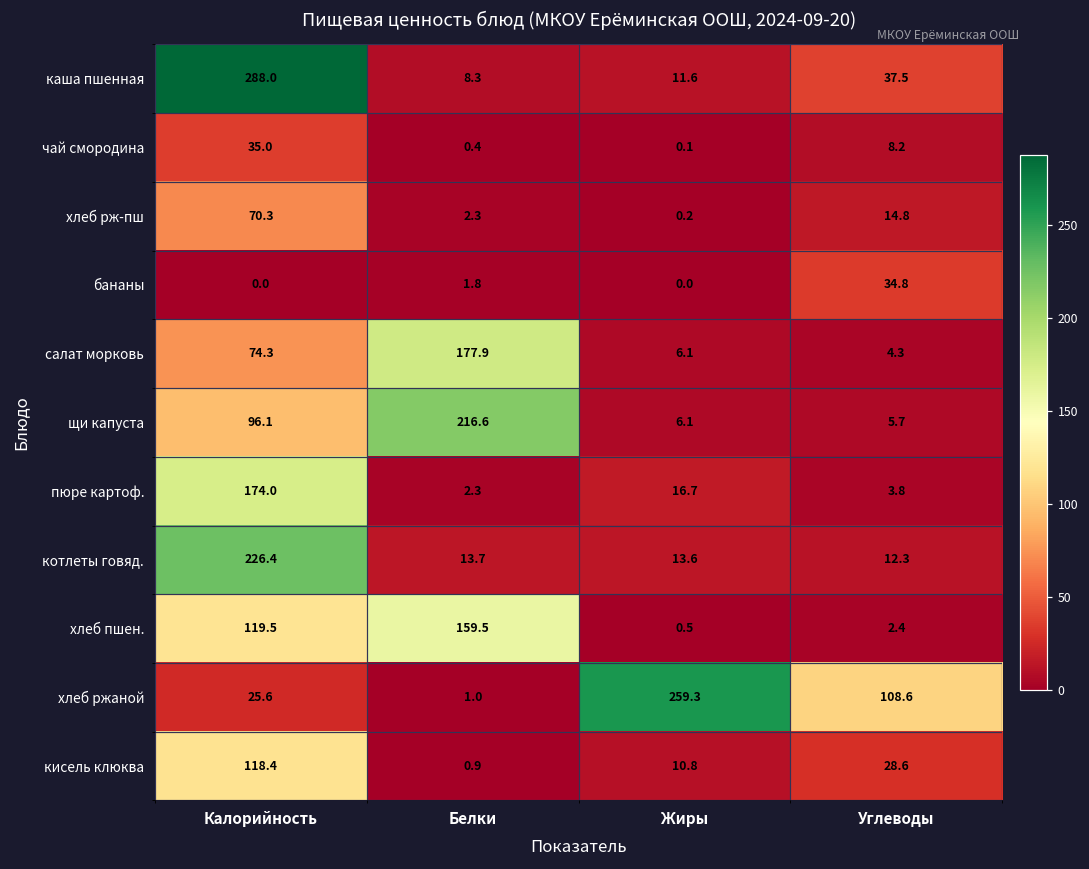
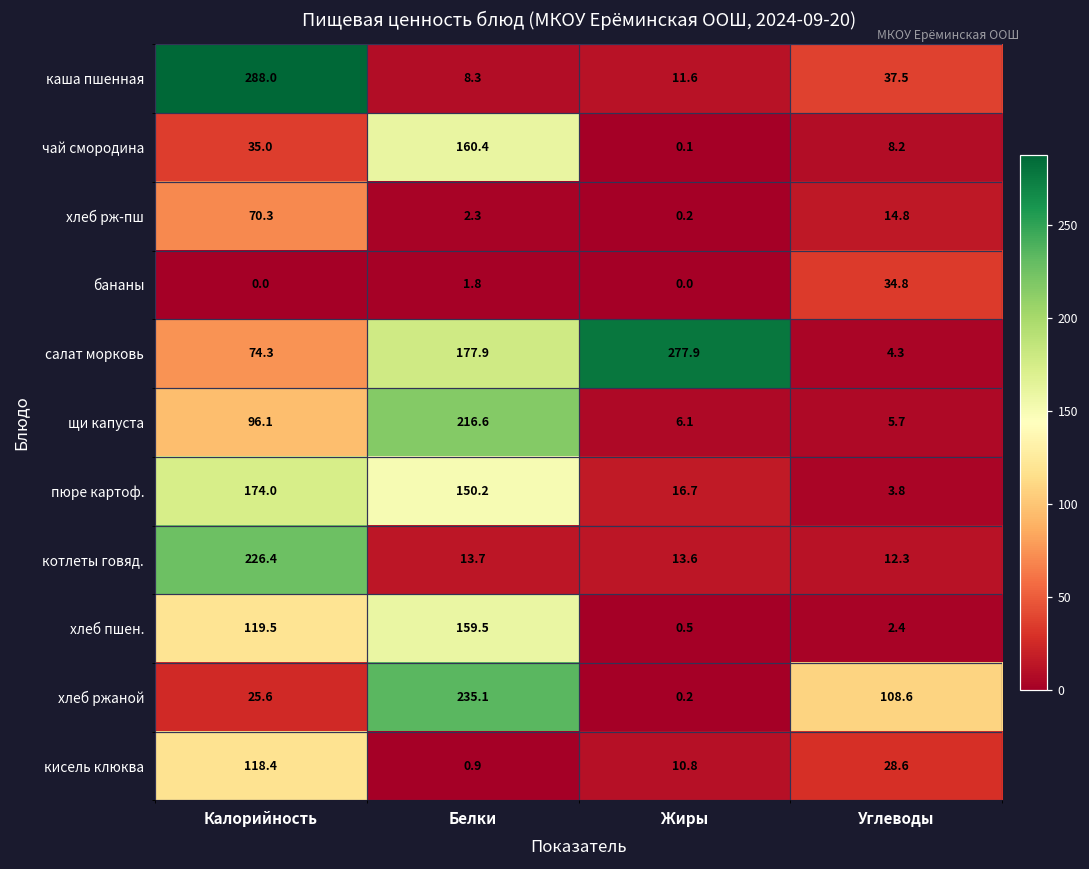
  {
    "каша пшенная": {
      "Калорийность": 288.0,
      "Белки": 8.3,
      "Жиры": 11.6,
      "Углеводы": 37.5
    },
    "чай смородина": {
      "Калорийность": 35.0,
-     "Белки": 0.4,
+     "Белки": 160.4,
      "Жиры": 0.1,
      "Углеводы": 8.2
    },
    "хлеб рж-пш": {
      "Калорийность": 70.3,
      "Белки": 2.3,
      "Жиры": 0.2,
      "Углеводы": 14.8
    },
    "бананы": {
      "Калорийность": 0.0,
      "Белки": 1.8,
      "Жиры": 0.0,
      "Углеводы": 34.8
    },
    "салат морковь": {
      "Калорийность": 74.3,
      "Белки": 177.9,
-     "Жиры": 6.1,
+     "Жиры": 277.9,
      "Углеводы": 4.3
    },
    "щи капуста": {
      "Калорийность": 96.1,
      "Белки": 216.6,
      "Жиры": 6.1,
      "Углеводы": 5.7
    },
    "пюре картоф.": {
      "Калорийность": 174.0,
-     "Белки": 2.3,
+     "Белки": 150.2,
      "Жиры": 16.7,
      "Углеводы": 3.8
    },
    "котлеты говяд.": {
      "Калорийность": 226.4,
      "Белки": 13.7,
      "Жиры": 13.6,
      "Углеводы": 12.3
    },
    "хлеб пшен.": {
      "Калорийность": 119.5,
      "Белки": 159.5,
      "Жиры": 0.5,
      "Углеводы": 2.4
    },
    "хлеб ржаной": {
      "Калорийность": 25.6,
-     "Белки": 1.0,
-     "Жиры": 259.3,
+     "Белки": 235.1,
+     "Жиры": 0.2,
      "Углеводы": 108.6
    },
    "кисель клюква": {
      "Калорийность": 118.4,
      "Белки": 0.9,
      "Жиры": 10.8,
      "Углеводы": 28.6
    }
  }
